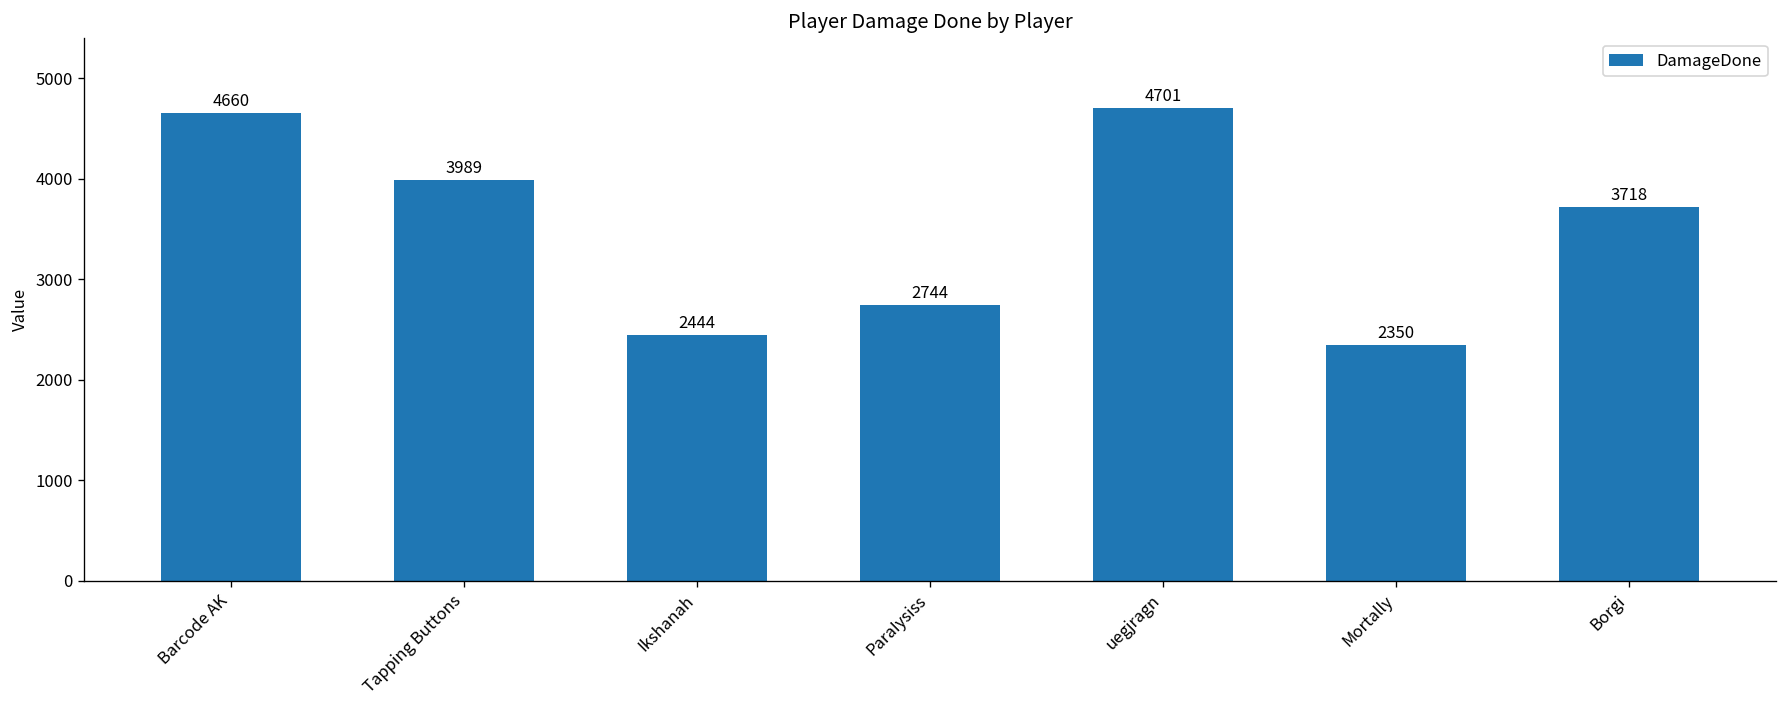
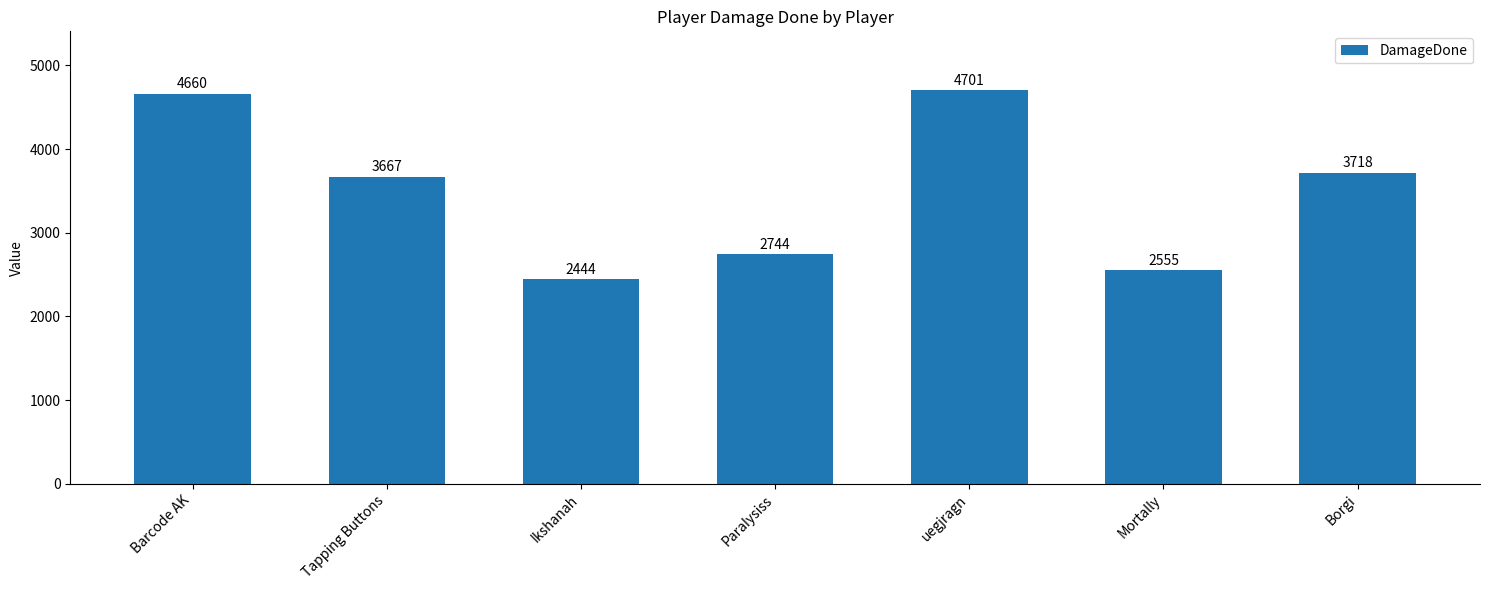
  {
    "Barcode AK": 4660,
-   "Tapping Buttons": 3989,
+   "Tapping Buttons": 3667,
    "Ikshanah": 2444,
    "ParaIysiss": 2744,
    "uegjragn": 4701,
-   "Mortally": 2350,
+   "Mortally": 2555,
    "Borgi": 3718
  }
